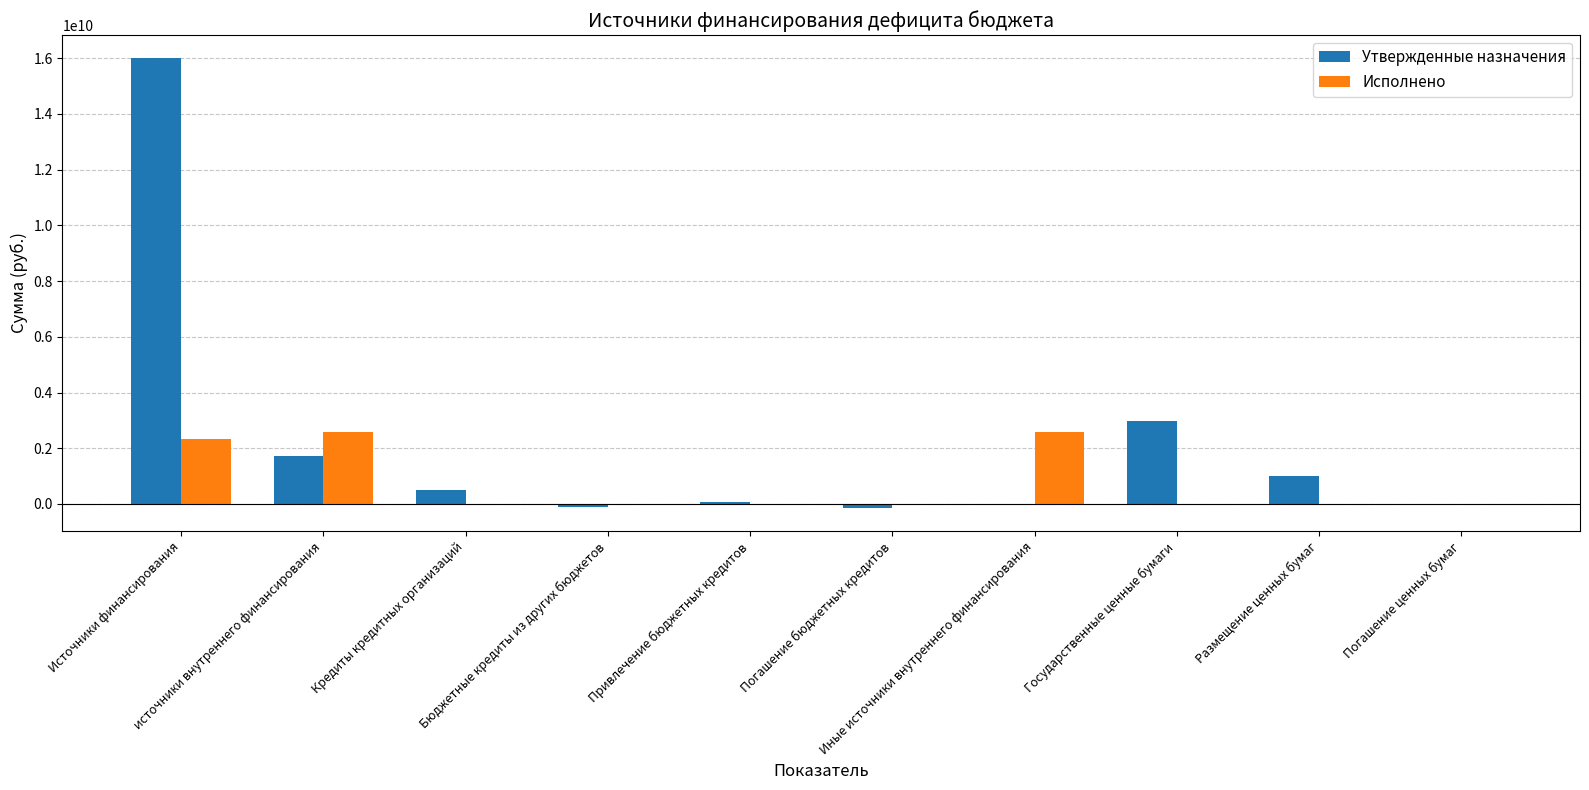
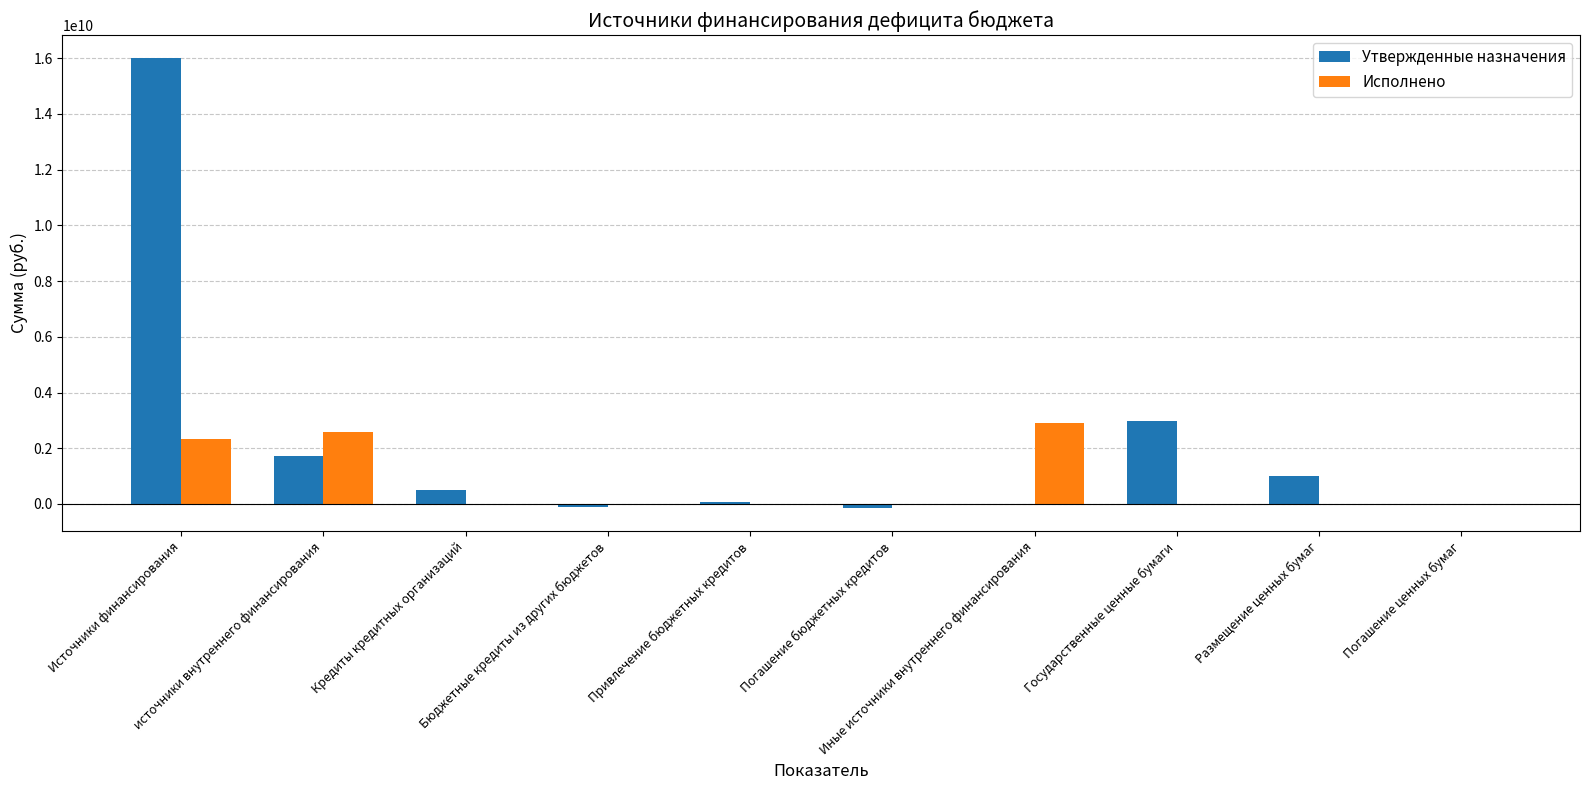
  {
    "Утвержденные назначения": {
      "Источники финансирования": 16000000000,
      "источники внутреннего финансирования": 1700000000,
      "Кредиты кредитных организаций": 500000000,
      "Бюджетные кредиты из других бюджетов": -100000000,
      "Погашение бюджетных кредитов": -200000000,
      "Государственные ценные бумаги": 3000000000,
      "Размещение ценных бумаг": 1000000000
    },
    "Исполнено": {
      "Источники финансирования": 2300000000,
      "источники внутреннего финансирования": 2600000000,
      "Бюджетные кредиты из других бюджетов": 0,
      "Привлечение бюджетных кредитов": 0,
      "Погашение бюджетных кредитов": 0,
-     "Иные источники внутреннего финансирования": 2600000000,
+     "Иные источники внутреннего финансирования": 2900000000,
      "Государственные ценные бумаги": 0,
      "Размещение ценных бумаг": 0,
      "Погашение ценных бумаг": 0
    }
  }
